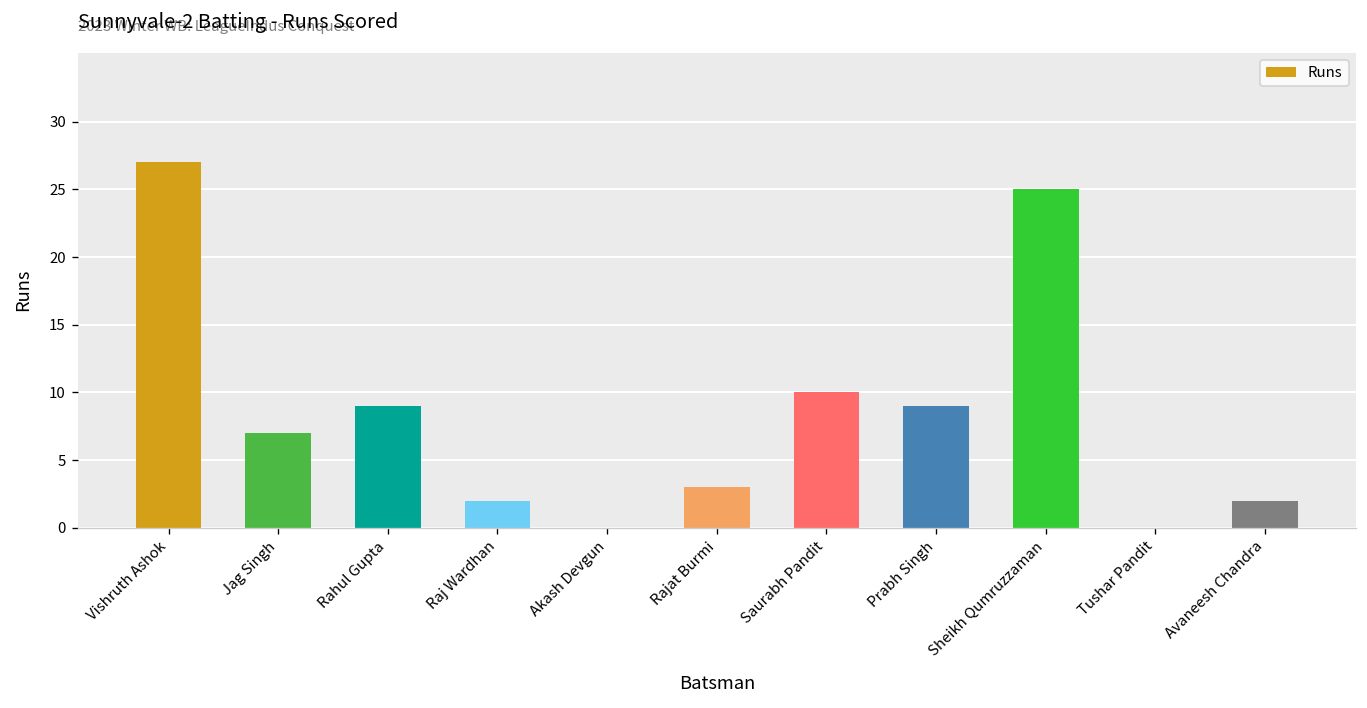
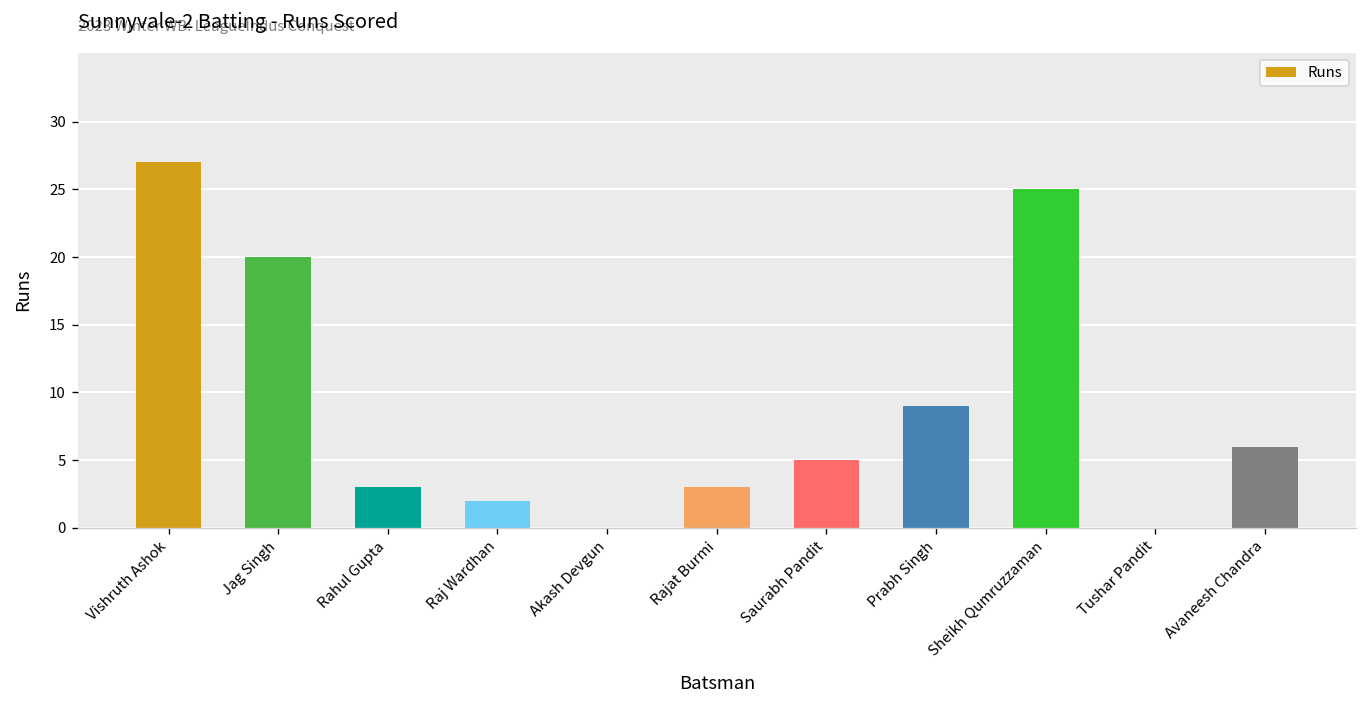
  {
    "Vishruth Ashok": 27,
-   "Jag Singh": 7,
-   "Rahul Gupta": 9,
+   "Jag Singh": 20,
+   "Rahul Gupta": 3,
    "Raj Wardhan": 2,
    "Akash Devgun": 0,
    "Rajat Burmi": 3,
-   "Saurabh Pandit": 10,
+   "Saurabh Pandit": 5,
    "Prabh Singh": 9,
    "Sheikh Qumruzzaman": 25,
    "Tushar Pandit": 0,
-   "Avaneesh Chandra": 2
+   "Avaneesh Chandra": 6
  }
